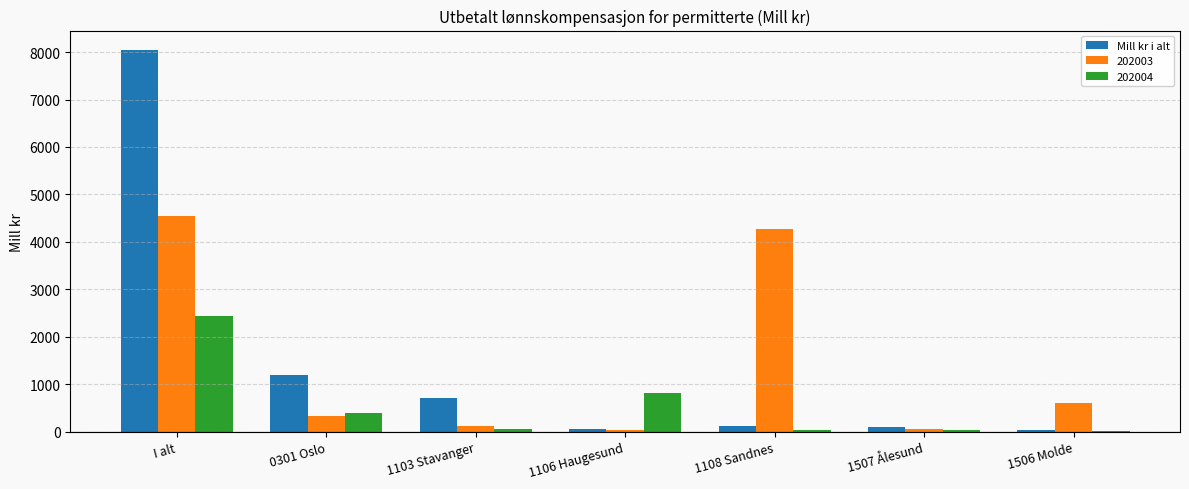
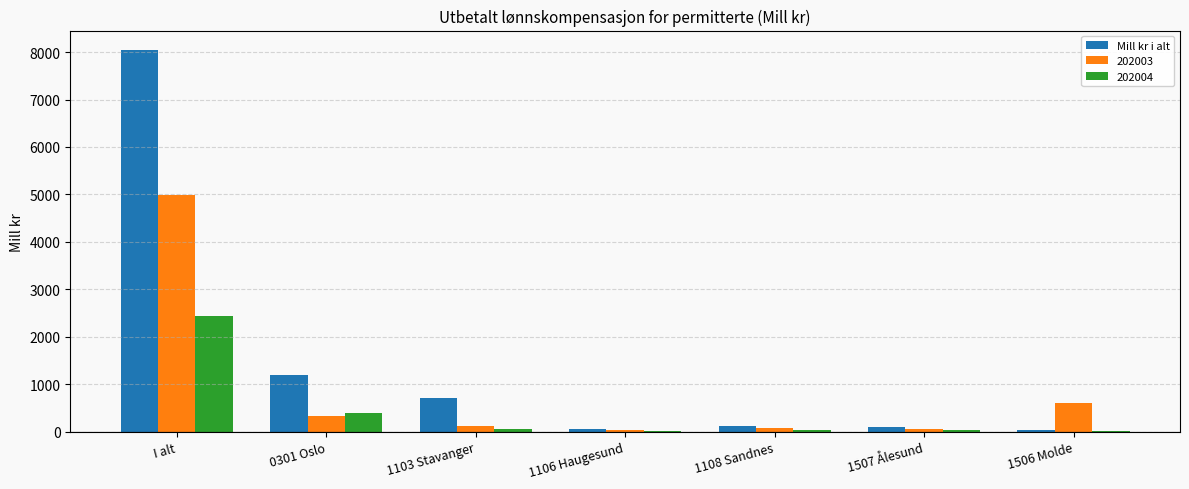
  {
    "Mill kr i alt": {
      "I alt": 8100,
      "0301 Oslo": 1200,
      "1103 Stavanger": 700,
      "1106 Haugesund": 100,
      "1108 Sandnes": 100,
      "1507 Ålesund": 100
    },
    "202003": {
-     "I alt": 4600,
+     "I alt": 5000,
      "0301 Oslo": 300,
      "1103 Stavanger": 100,
-     "1108 Sandnes": 4300,
+     "1108 Sandnes": 100,
      "1507 Ålesund": 100,
      "1506 Molde": 600
    },
    "202004": {
      "I alt": 2400,
      "0301 Oslo": 400,
      "1103 Stavanger": 100,
-     "1106 Haugesund": 800
+     "1106 Haugesund": 0
    }
  }
